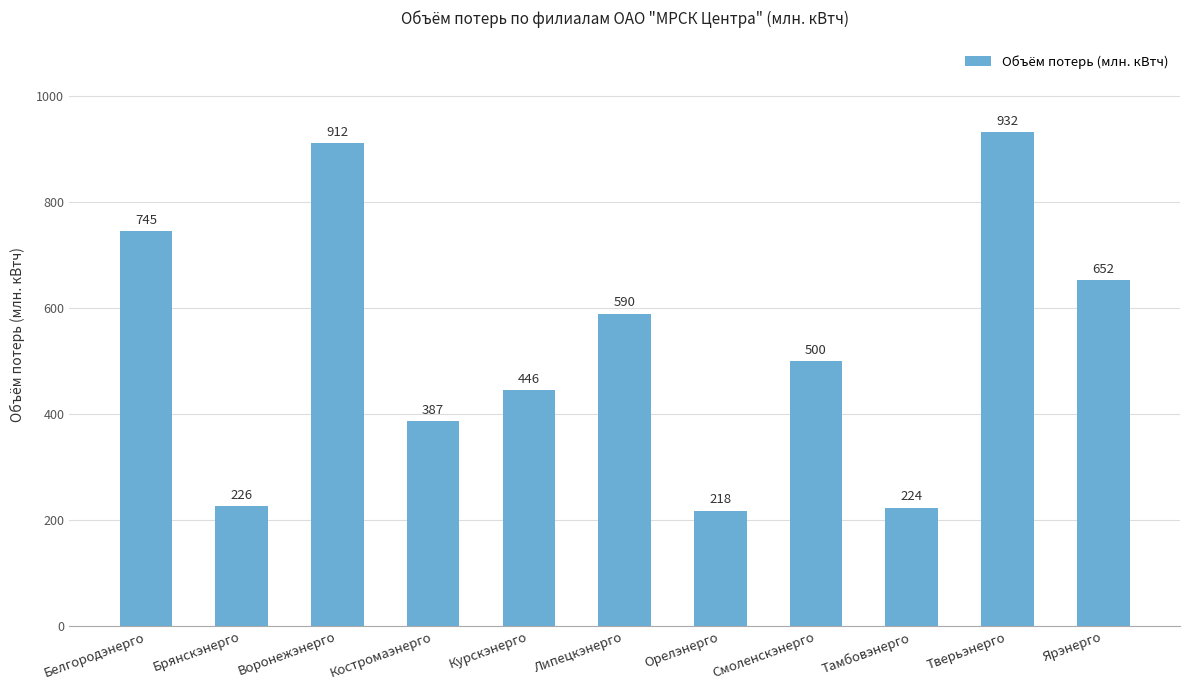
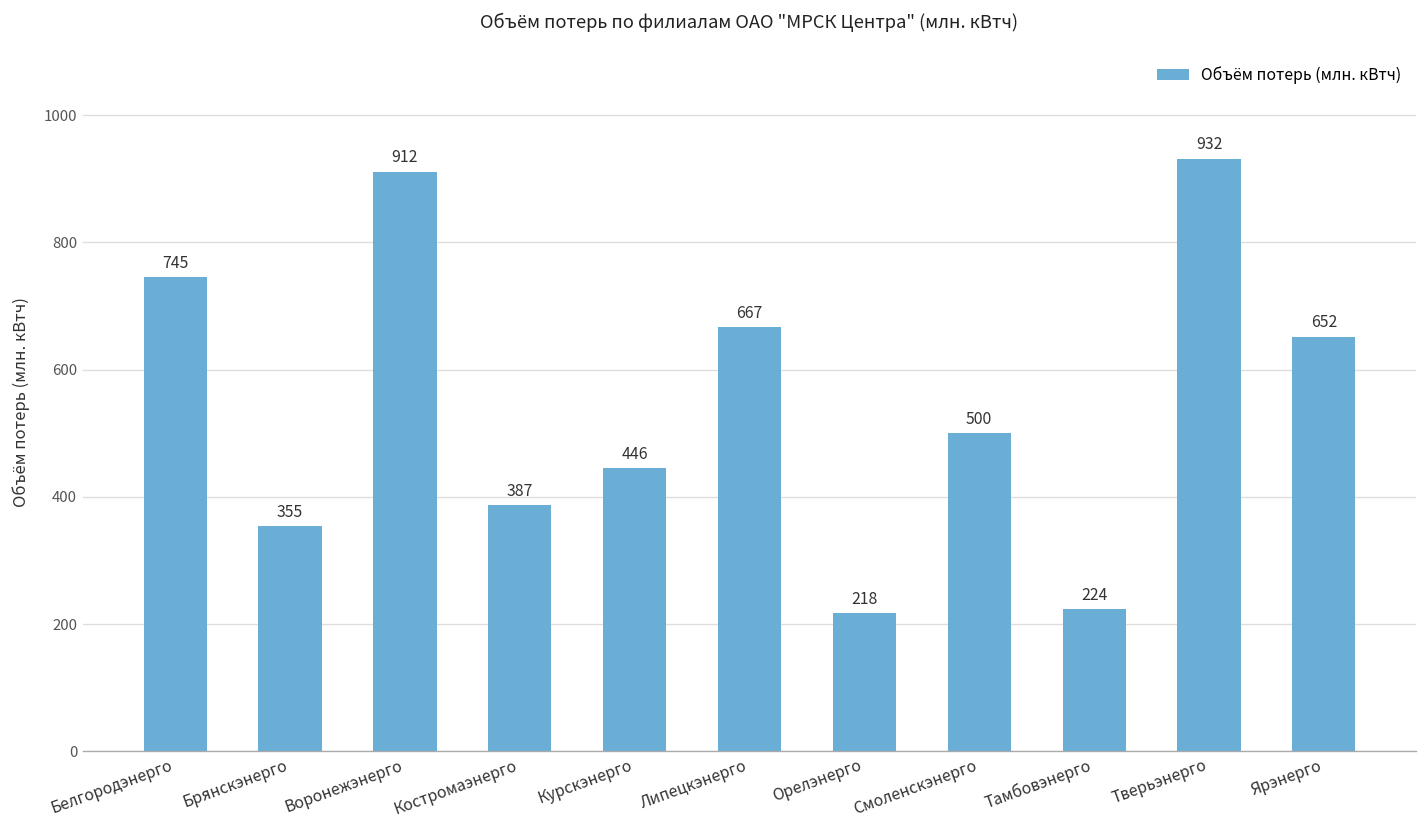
  {
    "Белгородэнерго": 745,
-   "Брянскэнерго": 226,
+   "Брянскэнерго": 355,
    "Воронежэнерго": 912,
    "Костромаэнерго": 387,
    "Курскэнерго": 446,
-   "Липецкэнерго": 590,
+   "Липецкэнерго": 667,
    "Орелэнерго": 218,
    "Смоленскэнерго": 500,
    "Тамбовэнерго": 224,
    "Тверьэнерго": 932,
    "Ярэнерго": 652
  }
